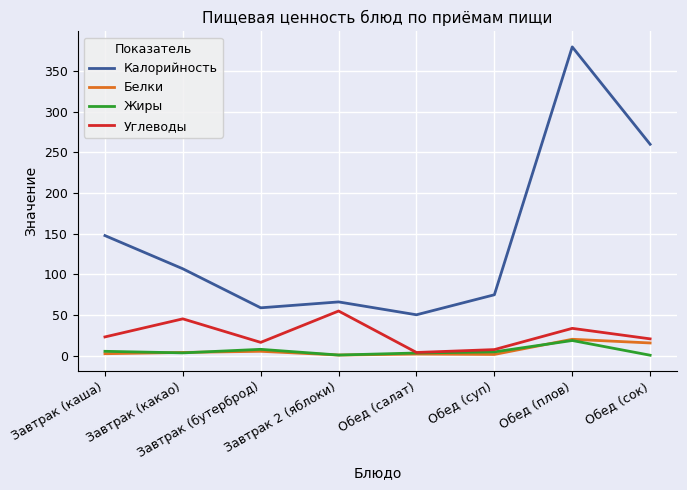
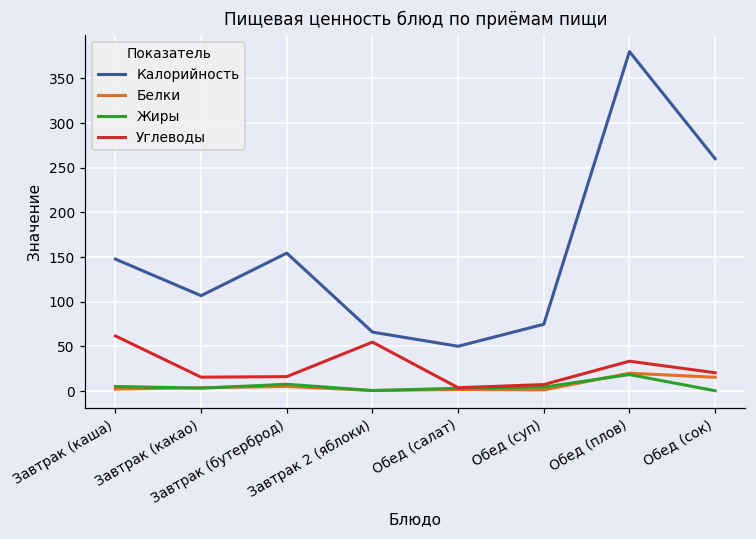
  {
    "Калорийность": {
      "Завтрак (каша)": 150,
      "Завтрак (какао)": 110,
-     "Завтрак (бутерброд)": 60,
+     "Завтрак (бутерброд)": 150,
      "Завтрак 2 (яблоки)": 70,
      "Обед (салат)": 50,
      "Обед (суп)": 70,
      "Обед (плов)": 380,
      "Обед (сок)": 260
    },
    "Белки": {
      "Обед (суп)": 0,
      "Обед (сок)": 20
    },
    "Жиры": {
      "Обед (сок)": 0
    },
    "Углеводы": {
-     "Завтрак (каша)": 20,
-     "Завтрак (какао)": 50,
+     "Завтрак (каша)": 60,
+     "Завтрак (какао)": 20,
      "Завтрак (бутерброд)": 20,
      "Завтрак 2 (яблоки)": 50,
      "Обед (плов)": 30,
      "Обед (сок)": 20
    }
  }
